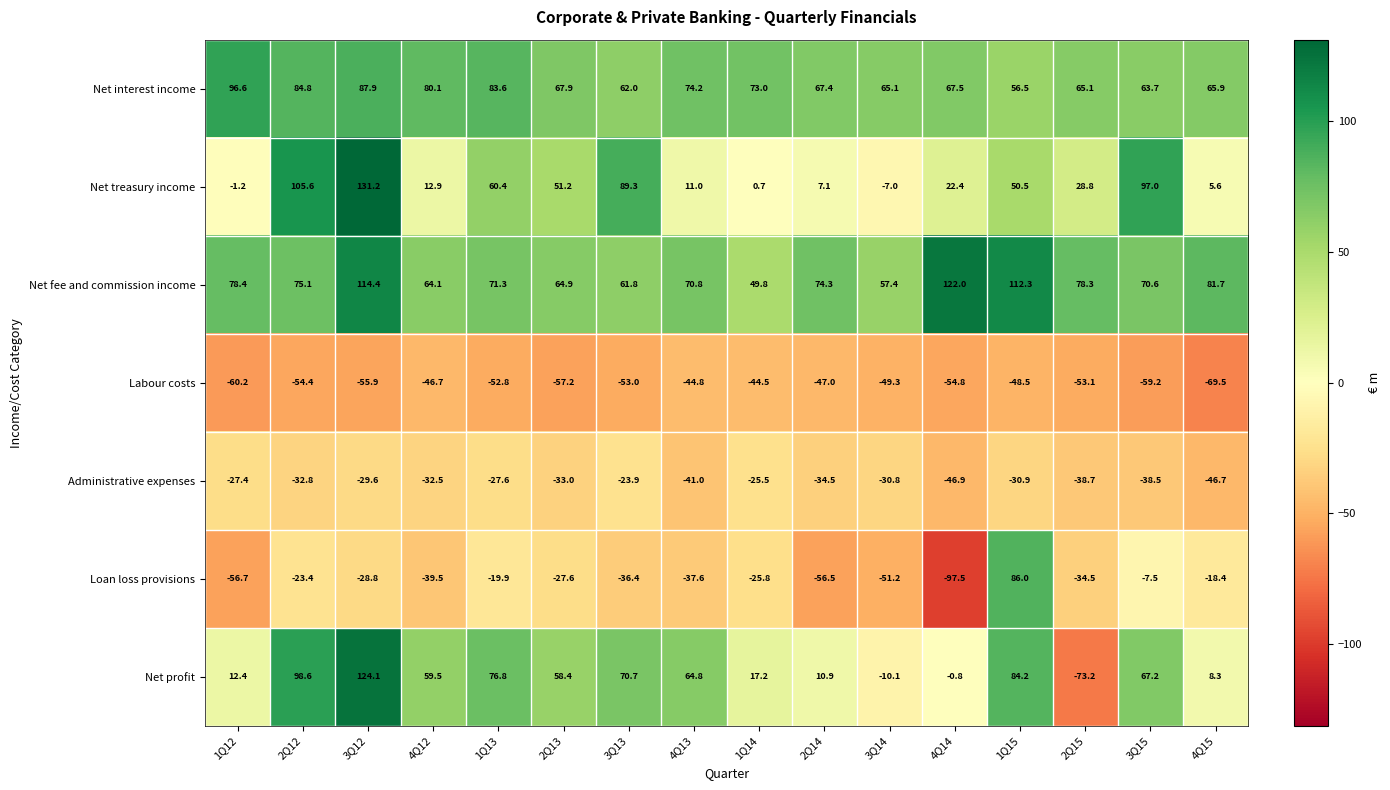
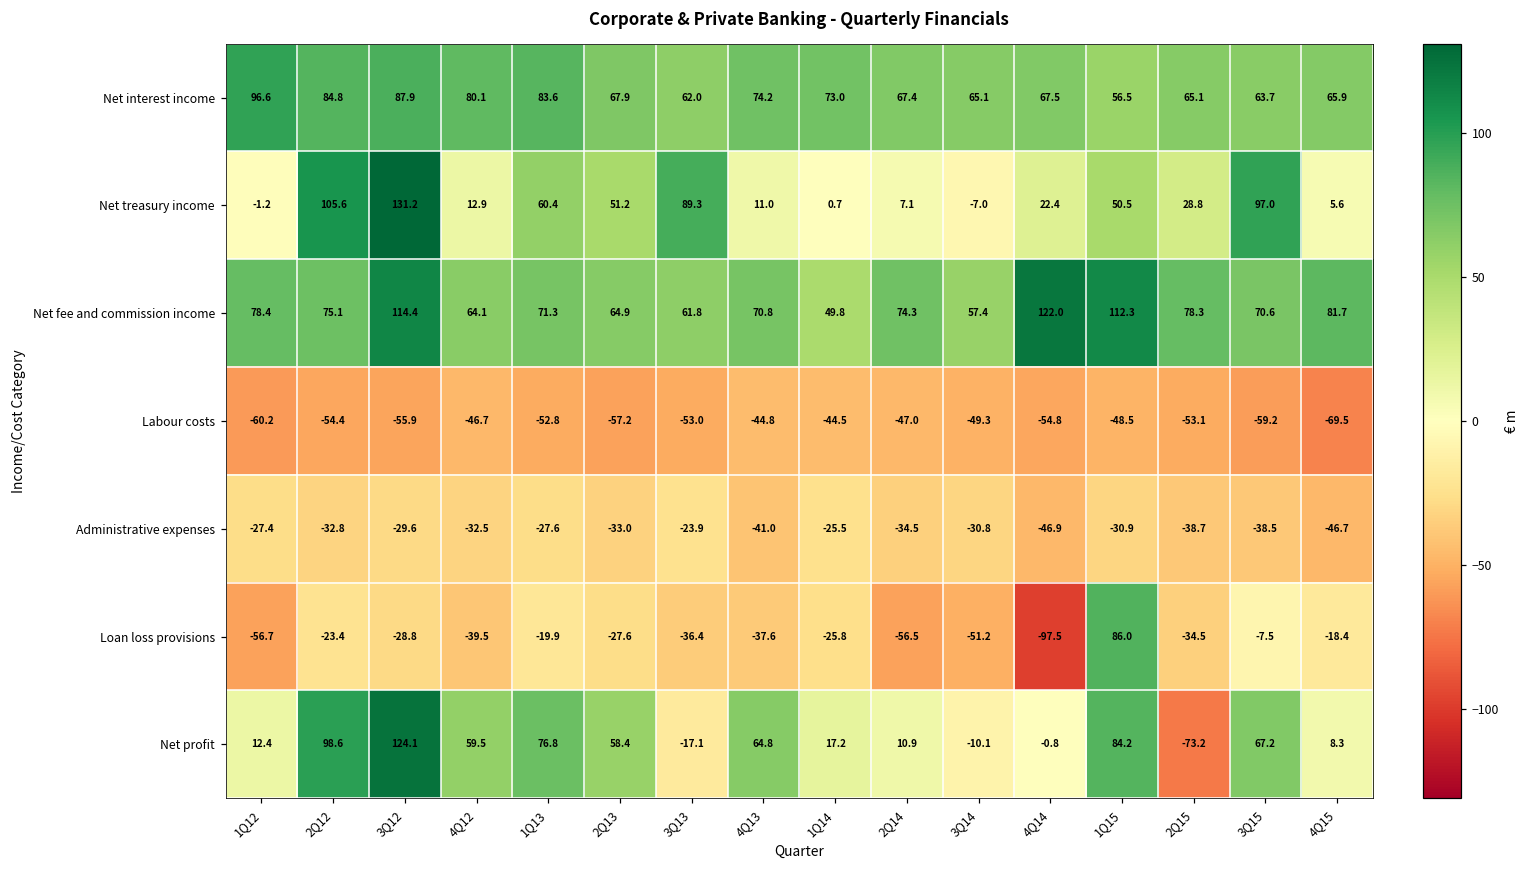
  {
    "Net interest income": {
      "1Q12": 96.6,
      "2Q12": 84.8,
      "3Q12": 87.9,
      "4Q12": 80.1,
      "1Q13": 83.6,
      "2Q13": 67.9,
      "3Q13": 62.0,
      "4Q13": 74.2,
      "1Q14": 73.0,
      "2Q14": 67.4,
      "3Q14": 65.1,
      "4Q14": 67.5,
      "1Q15": 56.5,
      "2Q15": 65.1,
      "3Q15": 63.7,
      "4Q15": 65.9
    },
    "Net treasury income": {
      "1Q12": -1.2,
      "2Q12": 105.6,
      "3Q12": 131.2,
      "4Q12": 12.9,
      "1Q13": 60.4,
      "2Q13": 51.2,
      "3Q13": 89.3,
      "4Q13": 11.0,
      "1Q14": 0.7,
      "2Q14": 7.1,
      "3Q14": -7.0,
      "4Q14": 22.4,
      "1Q15": 50.5,
      "2Q15": 28.8,
      "3Q15": 97.0,
      "4Q15": 5.6
    },
    "Net fee and commission income": {
      "1Q12": 78.4,
      "2Q12": 75.1,
      "3Q12": 114.4,
      "4Q12": 64.1,
      "1Q13": 71.3,
      "2Q13": 64.9,
      "3Q13": 61.8,
      "4Q13": 70.8,
      "1Q14": 49.8,
      "2Q14": 74.3,
      "3Q14": 57.4,
      "4Q14": 122.0,
      "1Q15": 112.3,
      "2Q15": 78.3,
      "3Q15": 70.6,
      "4Q15": 81.7
    },
    "Labour costs": {
      "1Q12": -60.2,
      "2Q12": -54.4,
      "3Q12": -55.9,
      "4Q12": -46.7,
      "1Q13": -52.8,
      "2Q13": -57.2,
      "3Q13": -53.0,
      "4Q13": -44.8,
      "1Q14": -44.5,
      "2Q14": -47.0,
      "3Q14": -49.3,
      "4Q14": -54.8,
      "1Q15": -48.5,
      "2Q15": -53.1,
      "3Q15": -59.2,
      "4Q15": -69.5
    },
    "Administrative expenses": {
      "1Q12": -27.4,
      "2Q12": -32.8,
      "3Q12": -29.6,
      "4Q12": -32.5,
      "1Q13": -27.6,
      "2Q13": -33.0,
      "3Q13": -23.9,
      "4Q13": -41.0,
      "1Q14": -25.5,
      "2Q14": -34.5,
      "3Q14": -30.8,
      "4Q14": -46.9,
      "1Q15": -30.9,
      "2Q15": -38.7,
      "3Q15": -38.5,
      "4Q15": -46.7
    },
    "Loan loss provisions": {
      "1Q12": -56.7,
      "2Q12": -23.4,
      "3Q12": -28.8,
      "4Q12": -39.5,
      "1Q13": -19.9,
      "2Q13": -27.6,
      "3Q13": -36.4,
      "4Q13": -37.6,
      "1Q14": -25.8,
      "2Q14": -56.5,
      "3Q14": -51.2,
      "4Q14": -97.5,
      "1Q15": 86.0,
      "2Q15": -34.5,
      "3Q15": -7.5,
      "4Q15": -18.4
    },
    "Net profit": {
      "1Q12": 12.4,
      "2Q12": 98.6,
      "3Q12": 124.1,
      "4Q12": 59.5,
      "1Q13": 76.8,
      "2Q13": 58.4,
-     "3Q13": 70.7,
+     "3Q13": -17.1,
      "4Q13": 64.8,
      "1Q14": 17.2,
      "2Q14": 10.9,
      "3Q14": -10.1,
      "4Q14": -0.8,
      "1Q15": 84.2,
      "2Q15": -73.2,
      "3Q15": 67.2,
      "4Q15": 8.3
    }
  }
